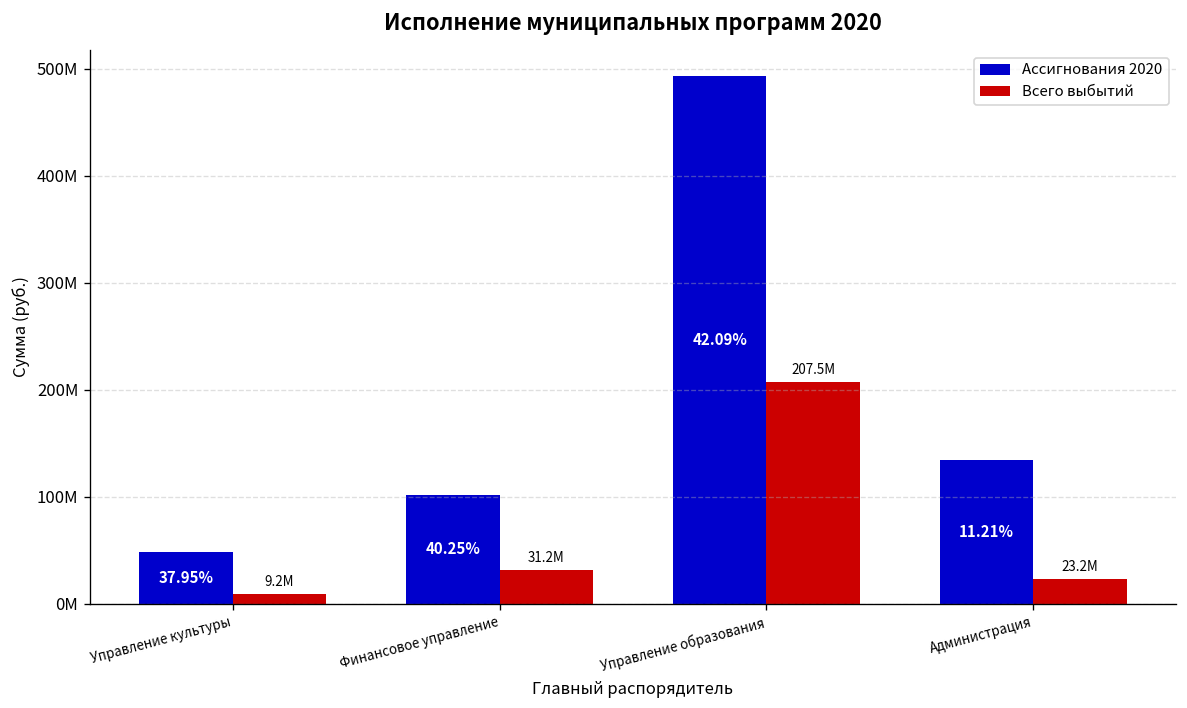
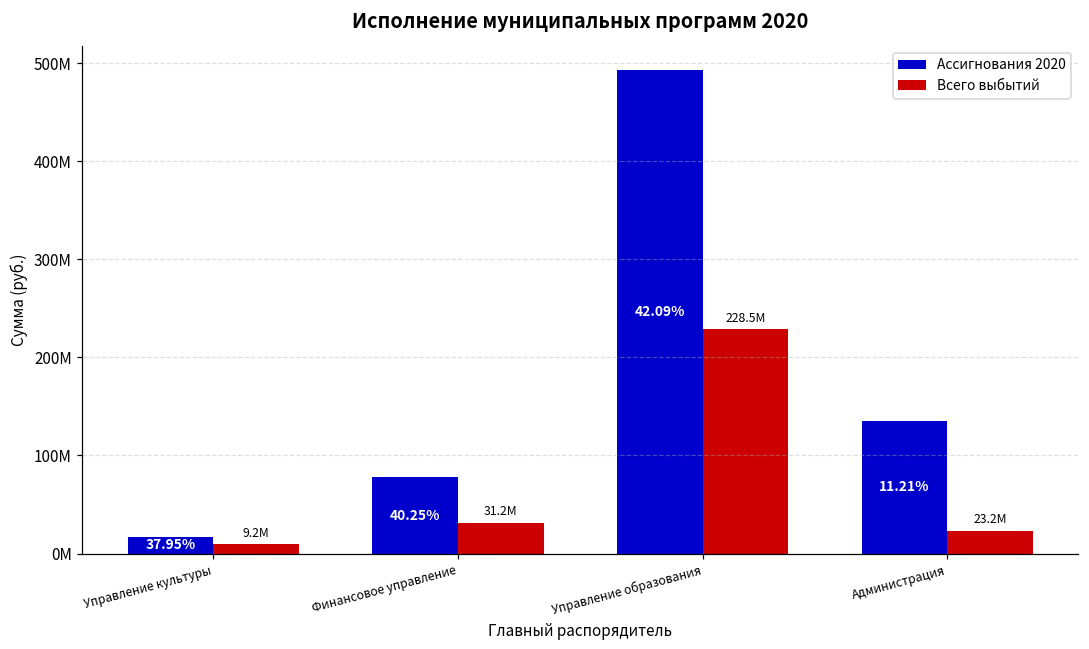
  {
    "Ассигнования 2020": {
-     "Управление культуры": "50000000",
-     "Финансовое управление": "100000000"
+     "Управление культуры": "20000000",
+     "Финансовое управление": "80000000"
    },
    "Всего выбытий": {
      "Управление культуры": "9.2M",
      "Финансовое управление": "31.2M",
-     "Управление образования": "207.5M",
+     "Управление образования": "228.5M",
      "Администрация": "23.2M"
    }
  }
